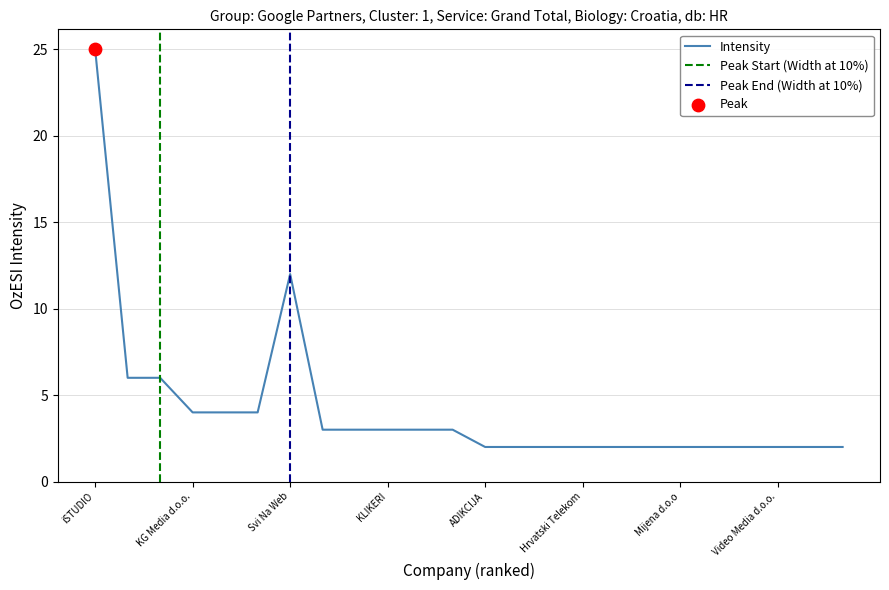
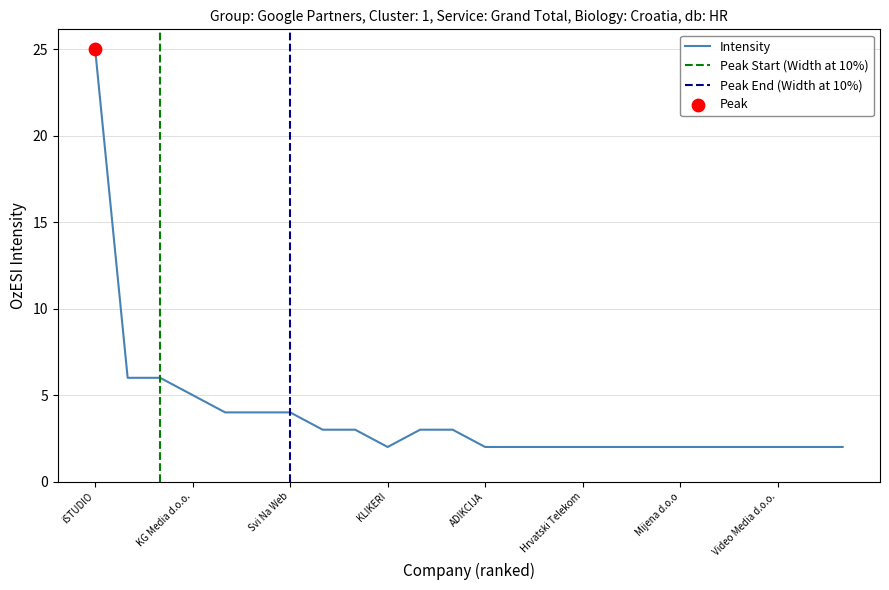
  {
    "Intensity": {
-     "KG Media d.o.o.": 4,
-     "Svi Na Web": 12,
-     "KLIKERI": 3,
+     "KG Media d.o.o.": 5,
+     "Svi Na Web": 4,
+     "KLIKERI": 2,
      "ADIKCIJA": 2,
      "Hrvatski Telekom": 2,
      "Mijena d.o.o": 2,
      "Video Media d.o.o.": 2
    }
  }
